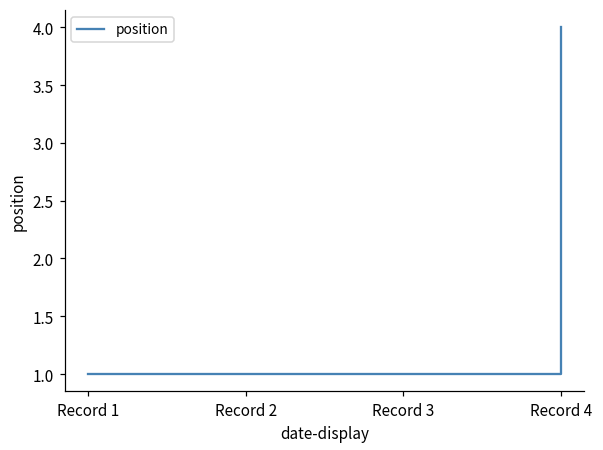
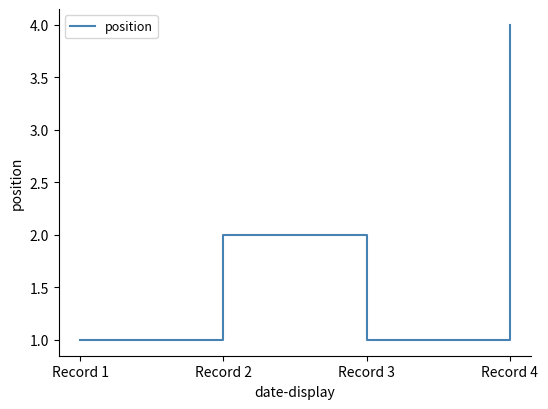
  {
    "Record 1": 1,
-   "Record 2": 1,
+   "Record 2": 2,
    "Record 3": 1,
    "Record 4": 4
  }
